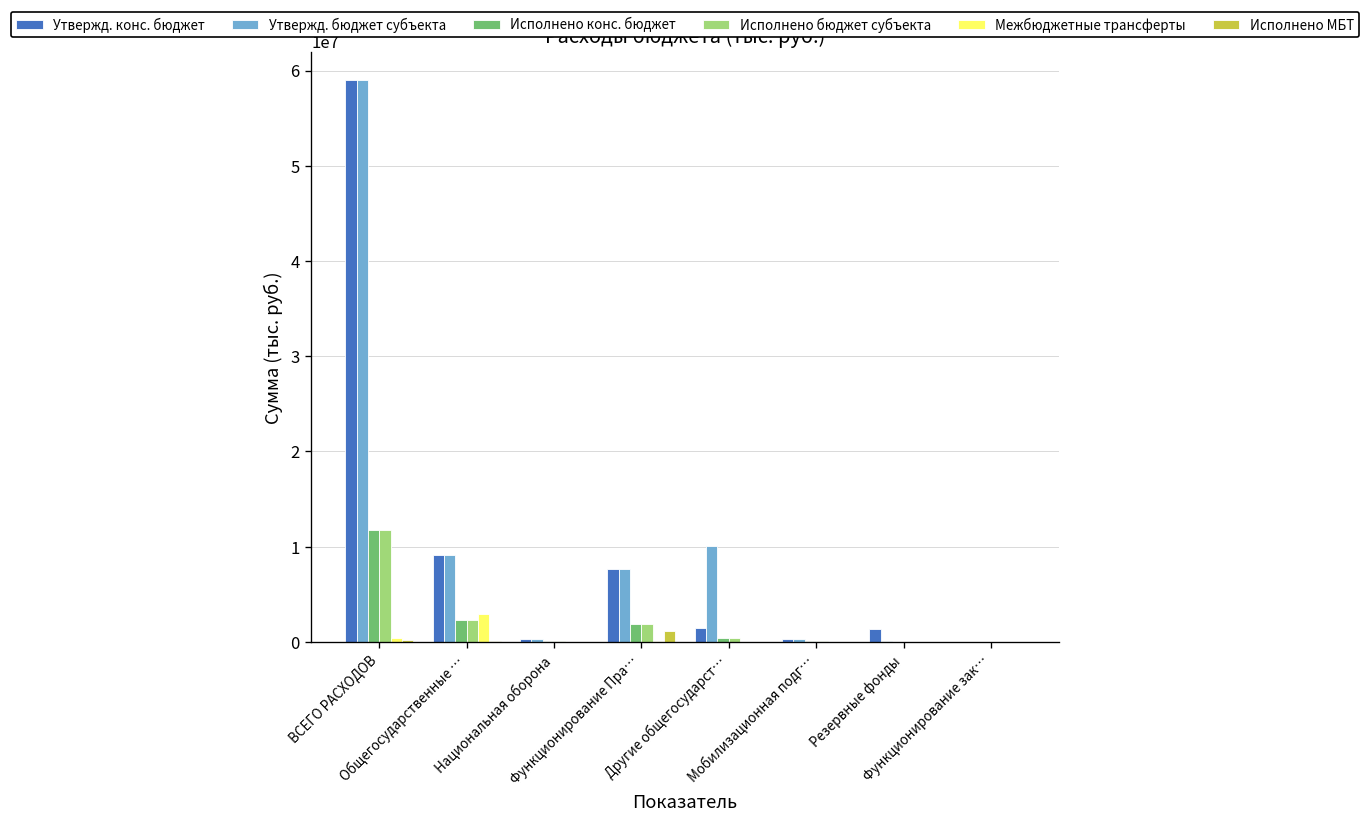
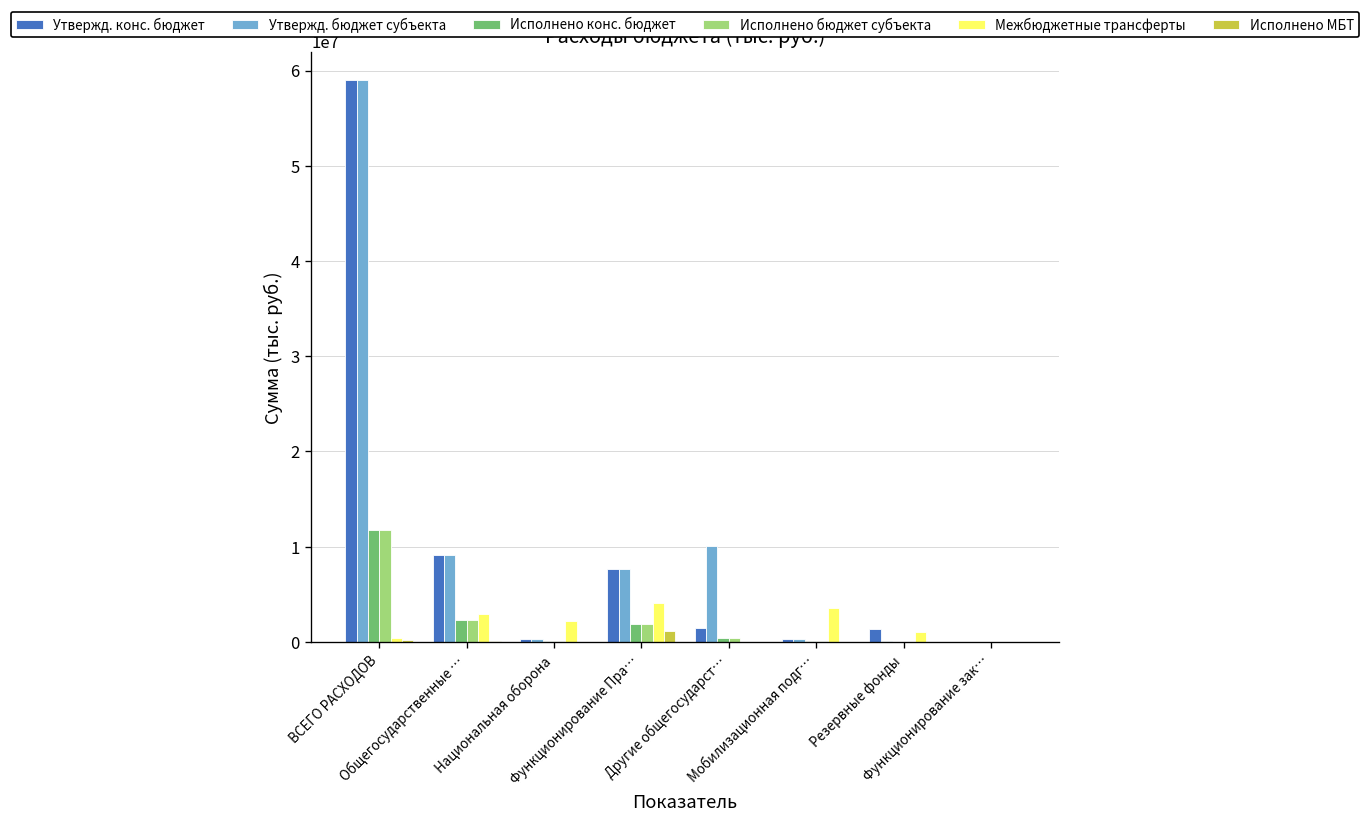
  {
    "Утвержд. конс. бюджет": {
      "ВСЕГО РАСХОДОВ": 59000000,
      "Общегосударственные …": 9000000,
      "Национальная оборона": 0,
      "Функционирование Пра…": 8000000,
      "Другие общегосударст…": 1000000,
      "Мобилизационная подг…": 0,
      "Резервные фонды": 1000000,
      "Функционирование зак…": 0
    },
    "Утвержд. бюджет субъекта": {
      "ВСЕГО РАСХОДОВ": 59000000,
      "Общегосударственные …": 9000000,
      "Национальная оборона": 0,
      "Функционирование Пра…": 8000000,
      "Другие общегосударст…": 10000000,
      "Мобилизационная подг…": 0,
      "Функционирование зак…": 0
    },
    "Межбюджетные трансферты": {
      "ВСЕГО РАСХОДОВ": 0,
      "Общегосударственные …": 3000000,
-     "Национальная оборона": 0,
-     "Функционирование Пра…": 0,
+     "Национальная оборона": 2000000,
+     "Функционирование Пра…": 4000000,
      "Другие общегосударст…": 0,
-     "Мобилизационная подг…": 0,
-     "Резервные фонды": 0
+     "Мобилизационная подг…": 4000000,
+     "Резервные фонды": 1000000
    },
    "Исполнено МБТ": {
      "Национальная оборона": 0,
      "Функционирование Пра…": 1000000,
      "Другие общегосударст…": 0,
      "Мобилизационная подг…": 0,
      "Резервные фонды": 0
    }
  }
